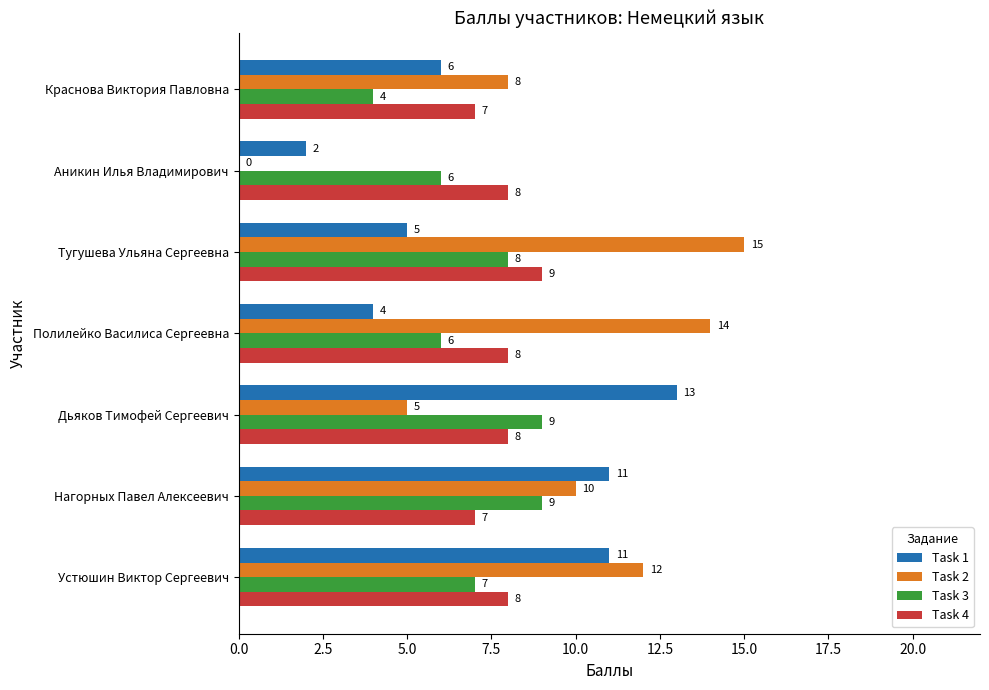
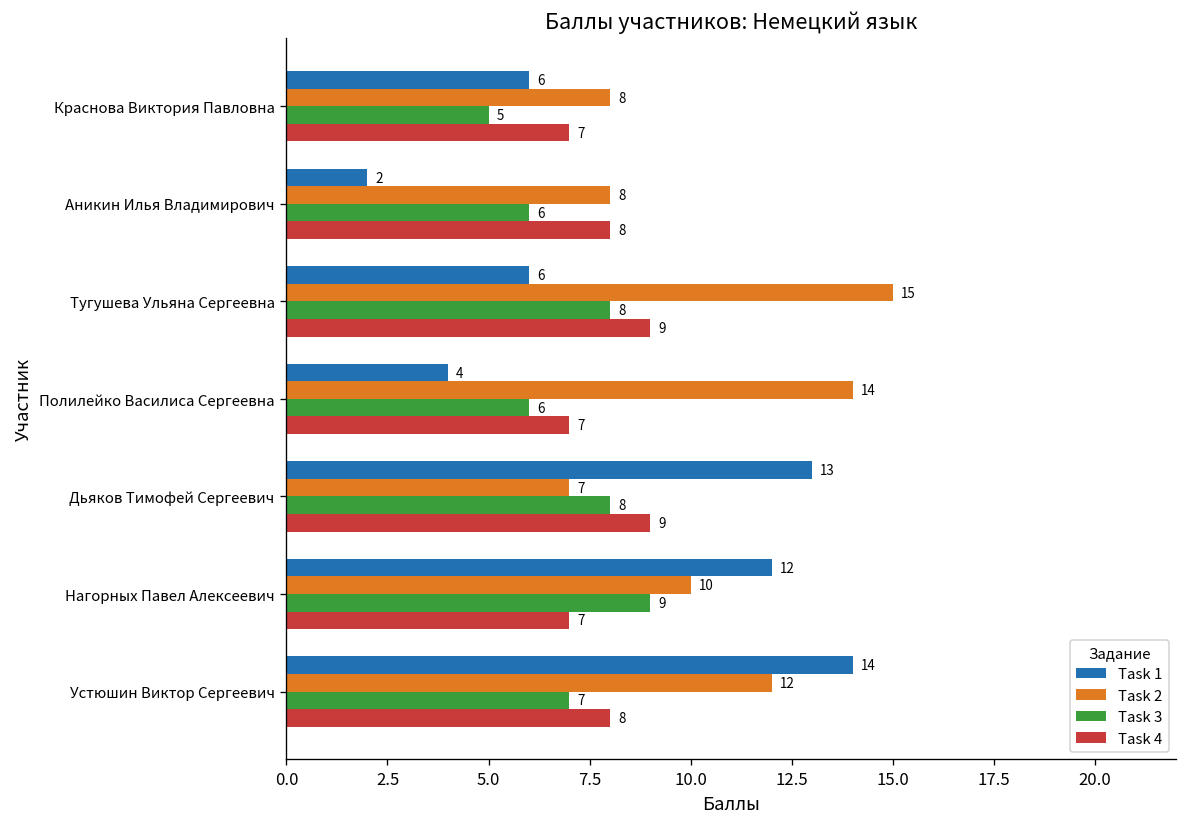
  {
    "Task 1": {
      "Краснова Виктория Павловна": 6,
      "Аникин Илья Владимирович": 2,
-     "Тугушева Ульяна Сергеевна": 5,
+     "Тугушева Ульяна Сергеевна": 6,
      "Полилейко Василиса Сергеевна": 4,
      "Дьяков Тимофей Сергеевич": 13,
-     "Нагорных Павел Алексеевич": 11,
-     "Устюшин Виктор Сергеевич": 11
+     "Нагорных Павел Алексеевич": 12,
+     "Устюшин Виктор Сергеевич": 14
    },
    "Task 2": {
      "Краснова Виктория Павловна": 8,
-     "Аникин Илья Владимирович": 0,
+     "Аникин Илья Владимирович": 8,
      "Тугушева Ульяна Сергеевна": 15,
      "Полилейко Василиса Сергеевна": 14,
-     "Дьяков Тимофей Сергеевич": 5,
+     "Дьяков Тимофей Сергеевич": 7,
      "Нагорных Павел Алексеевич": 10,
      "Устюшин Виктор Сергеевич": 12
    },
    "Task 3": {
-     "Краснова Виктория Павловна": 4,
+     "Краснова Виктория Павловна": 5,
      "Аникин Илья Владимирович": 6,
      "Тугушева Ульяна Сергеевна": 8,
      "Полилейко Василиса Сергеевна": 6,
-     "Дьяков Тимофей Сергеевич": 9,
+     "Дьяков Тимофей Сергеевич": 8,
      "Нагорных Павел Алексеевич": 9,
      "Устюшин Виктор Сергеевич": 7
    },
    "Task 4": {
      "Краснова Виктория Павловна": 7,
      "Аникин Илья Владимирович": 8,
      "Тугушева Ульяна Сергеевна": 9,
-     "Полилейко Василиса Сергеевна": 8,
-     "Дьяков Тимофей Сергеевич": 8,
+     "Полилейко Василиса Сергеевна": 7,
+     "Дьяков Тимофей Сергеевич": 9,
      "Нагорных Павел Алексеевич": 7,
      "Устюшин Виктор Сергеевич": 8
    }
  }
